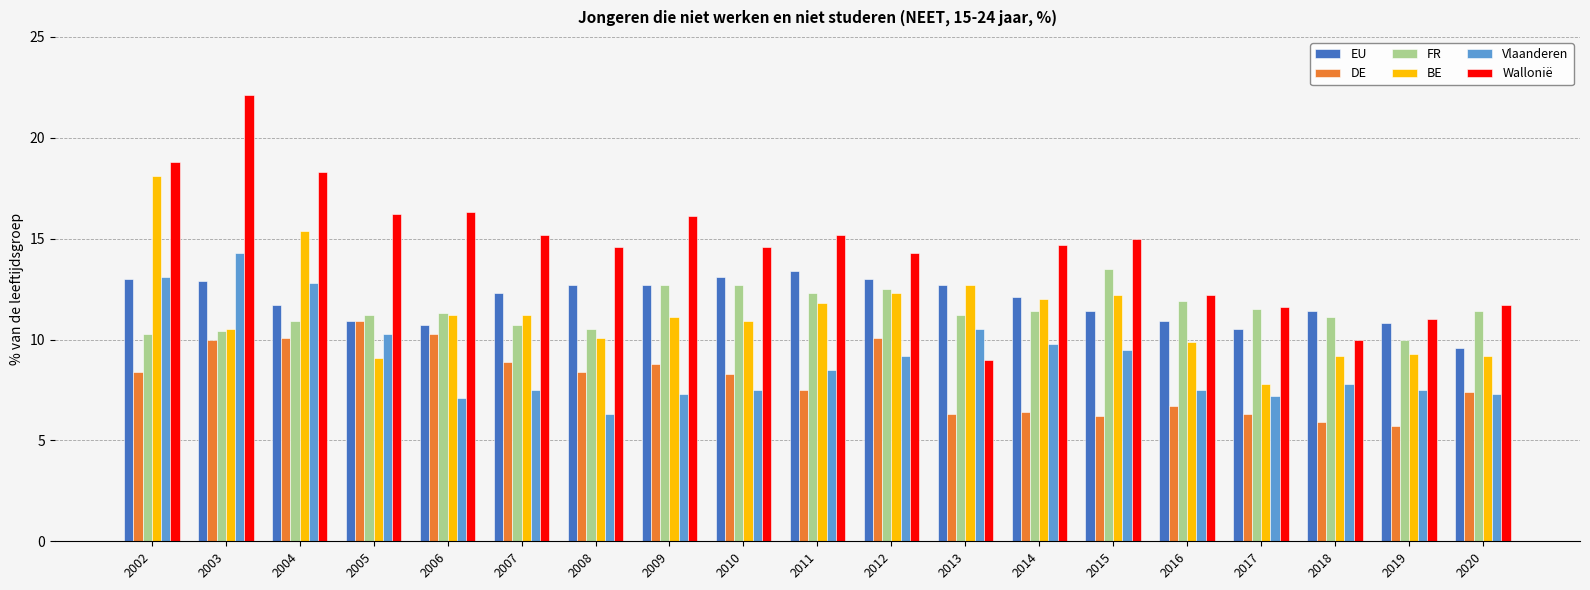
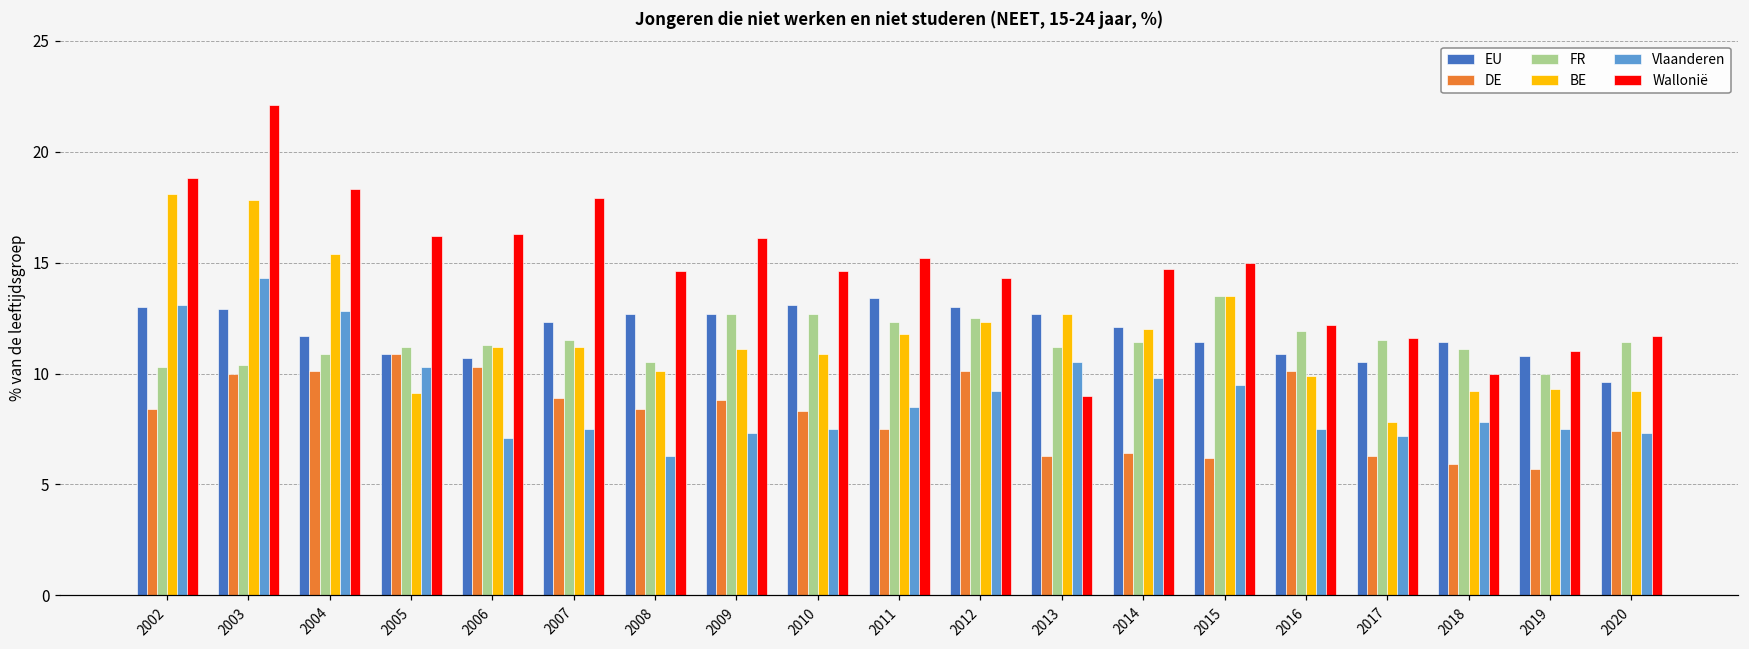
  {
    "DE": {
      "2002": 8.4,
      "2003": 10.0,
      "2004": 10.1,
      "2005": 10.9,
      "2006": 10.3,
      "2007": 8.9,
      "2008": 8.4,
      "2009": 8.8,
      "2010": 8.3,
      "2011": 7.5,
      "2012": 10.1,
      "2013": 6.3,
      "2014": 6.4,
      "2015": 6.2,
-     "2016": 6.7,
+     "2016": 10.1,
      "2017": 6.3,
      "2018": 5.9,
      "2019": 5.7,
      "2020": 7.4
    },
    "FR": {
      "2002": 10.3,
      "2003": 10.4,
      "2004": 10.9,
      "2005": 11.2,
      "2006": 11.3,
-     "2007": 10.7,
+     "2007": 11.5,
      "2008": 10.5,
      "2009": 12.7,
      "2010": 12.7,
      "2011": 12.3,
      "2012": 12.5,
      "2013": 11.2,
      "2014": 11.4,
      "2015": 13.5,
      "2016": 11.9,
      "2017": 11.5,
      "2018": 11.1,
      "2019": 10.0,
      "2020": 11.4
    },
    "BE": {
      "2002": 18.1,
-     "2003": 10.5,
+     "2003": 17.8,
      "2004": 15.4,
      "2005": 9.1,
      "2006": 11.2,
      "2007": 11.2,
      "2008": 10.1,
      "2009": 11.1,
      "2010": 10.9,
      "2011": 11.8,
      "2012": 12.3,
      "2013": 12.7,
      "2014": 12.0,
-     "2015": 12.2,
+     "2015": 13.5,
      "2016": 9.9,
      "2017": 7.8,
      "2018": 9.2,
      "2019": 9.3,
      "2020": 9.2
    },
    "Wallonië": {
      "2002": 18.8,
      "2003": 22.1,
      "2004": 18.3,
      "2005": 16.2,
      "2006": 16.3,
-     "2007": 15.2,
+     "2007": 17.9,
      "2008": 14.6,
      "2009": 16.1,
      "2010": 14.6,
      "2011": 15.2,
      "2012": 14.3,
      "2013": 9.0,
      "2014": 14.7,
      "2015": 15.0,
      "2016": 12.2,
      "2017": 11.6,
      "2018": 10.0,
      "2019": 11.0,
      "2020": 11.7
    }
  }
